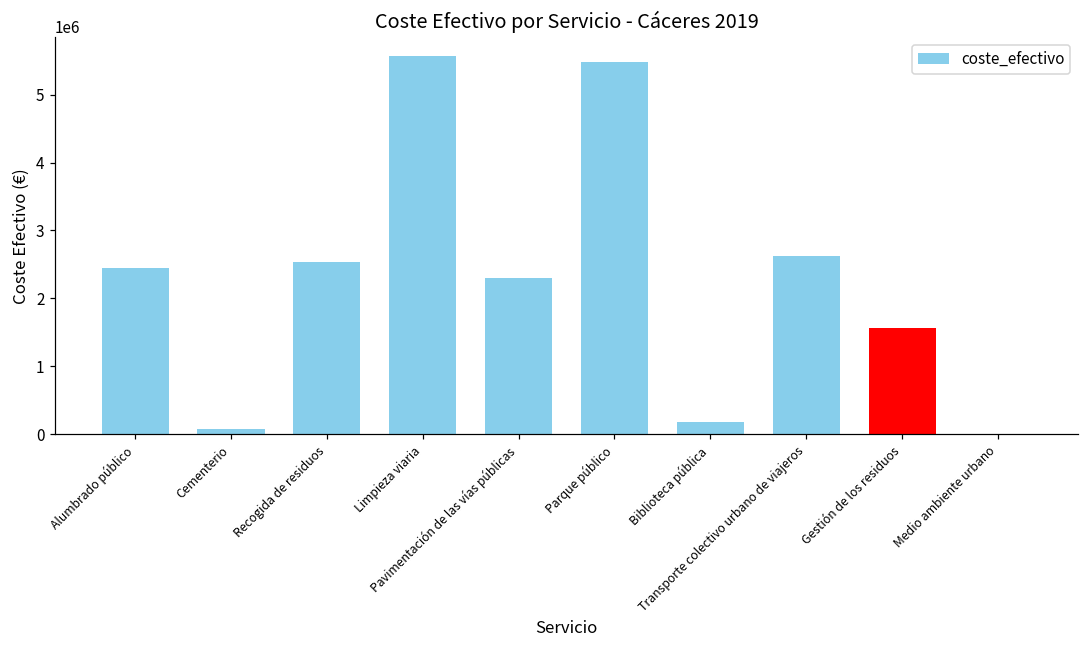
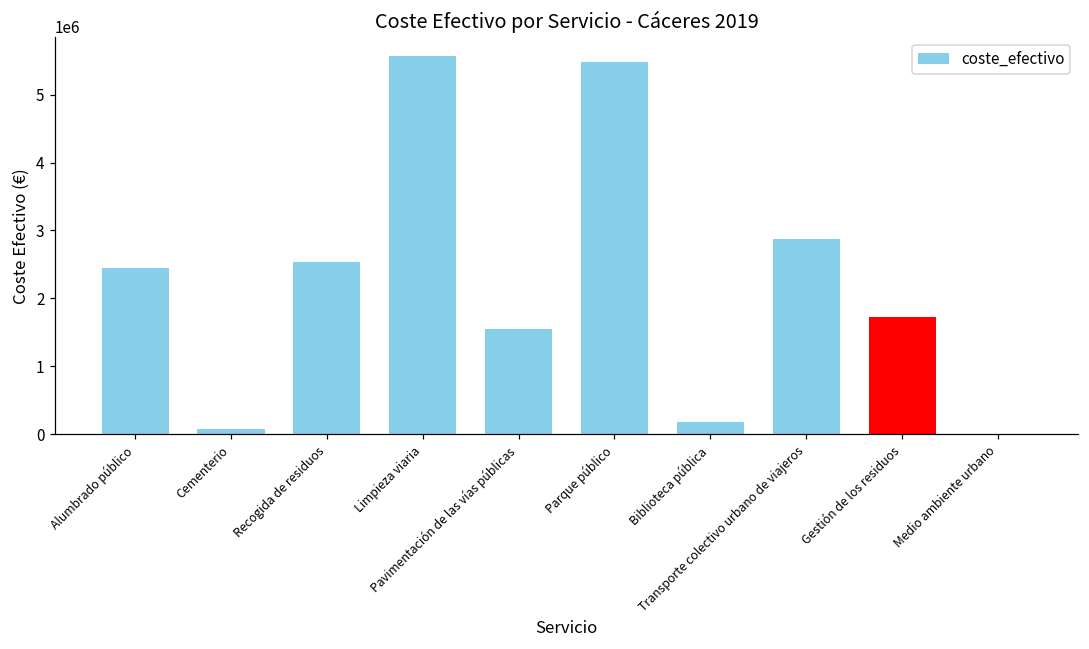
  {
    "Alumbrado público": 2400000,
    "Cementerio": 100000,
    "Recogida de residuos": 2500000,
    "Limpieza viaria": 5600000,
-   "Pavimentación de las vías públicas": 2300000,
+   "Pavimentación de las vías públicas": 1500000,
    "Parque público": 5500000,
    "Biblioteca pública": 200000,
-   "Transporte colectivo urbano de viajeros": 2600000,
-   "Gestión de los residuos": 1600000,
+   "Transporte colectivo urbano de viajeros": 2900000,
+   "Gestión de los residuos": 1700000,
    "Medio ambiente urbano": 0
  }
